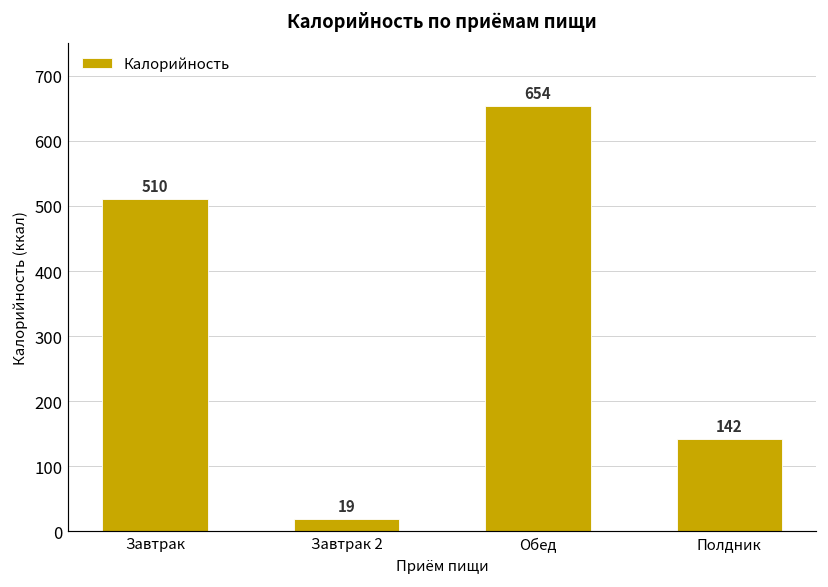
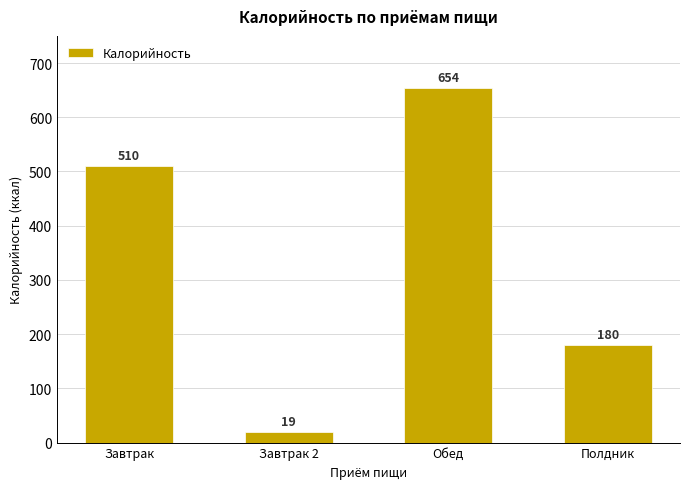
  {
    "Завтрак": 510,
    "Завтрак 2": 19,
    "Обед": 654,
-   "Полдник": 142
+   "Полдник": 180
  }
